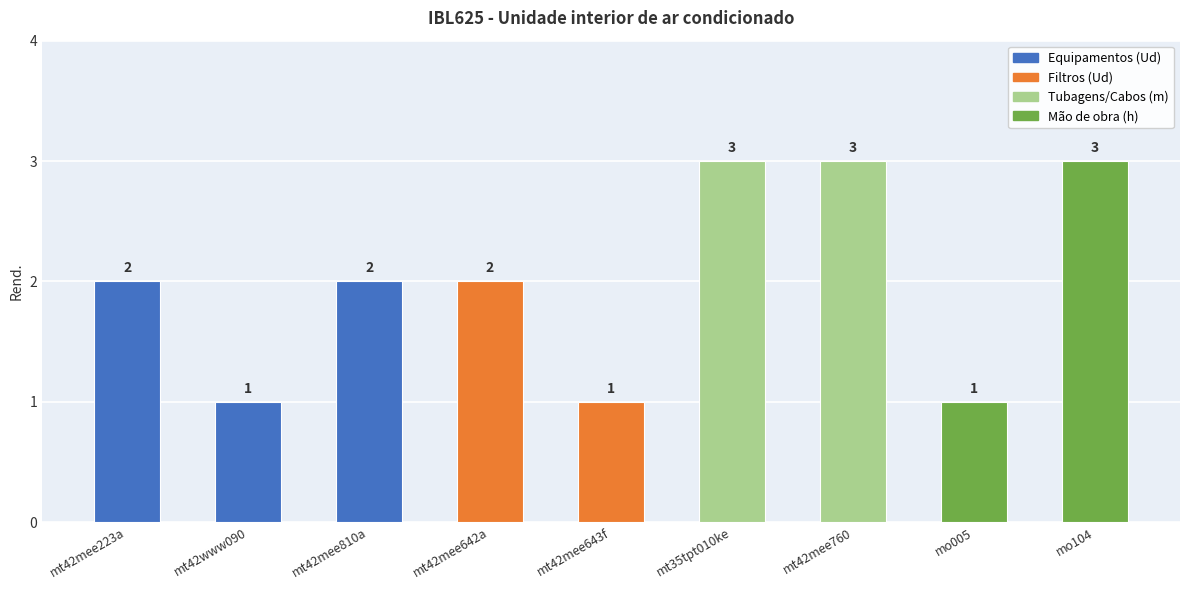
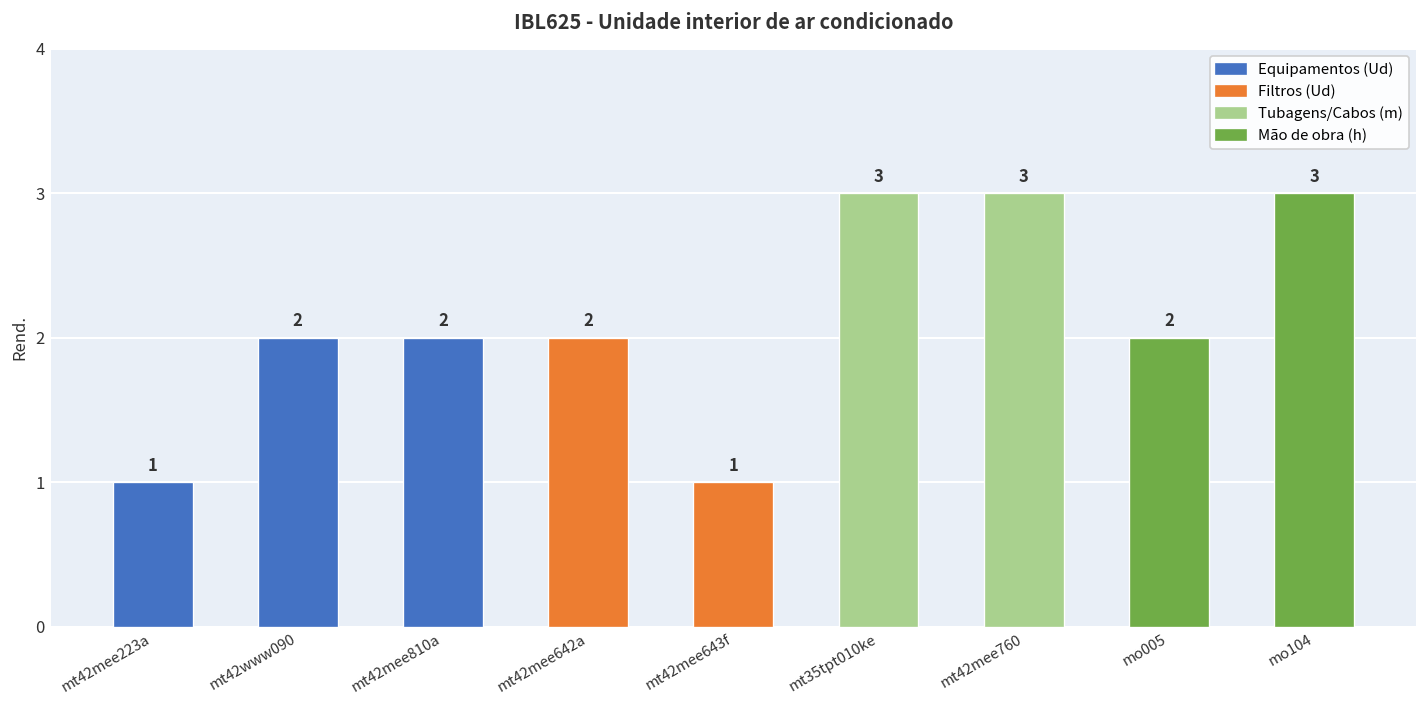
  {
-   "mt42mee223a": 2,
-   "mt42www090": 1,
+   "mt42mee223a": 1,
+   "mt42www090": 2,
    "mt42mee810a": 2,
    "mt42mee642a": 2,
    "mt42mee643f": 1,
    "mt35tpt010ke": 3,
    "mt42mee760": 3,
-   "mo005": 1,
+   "mo005": 2,
    "mo104": 3
  }
